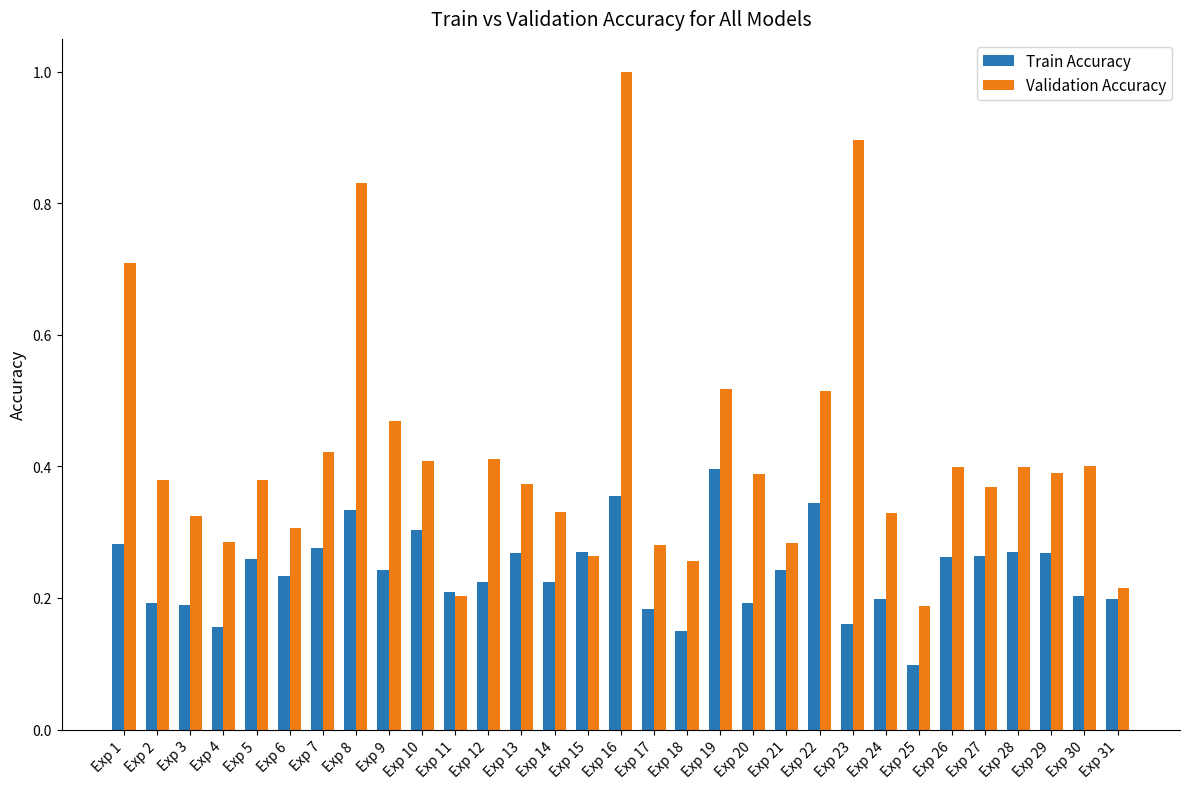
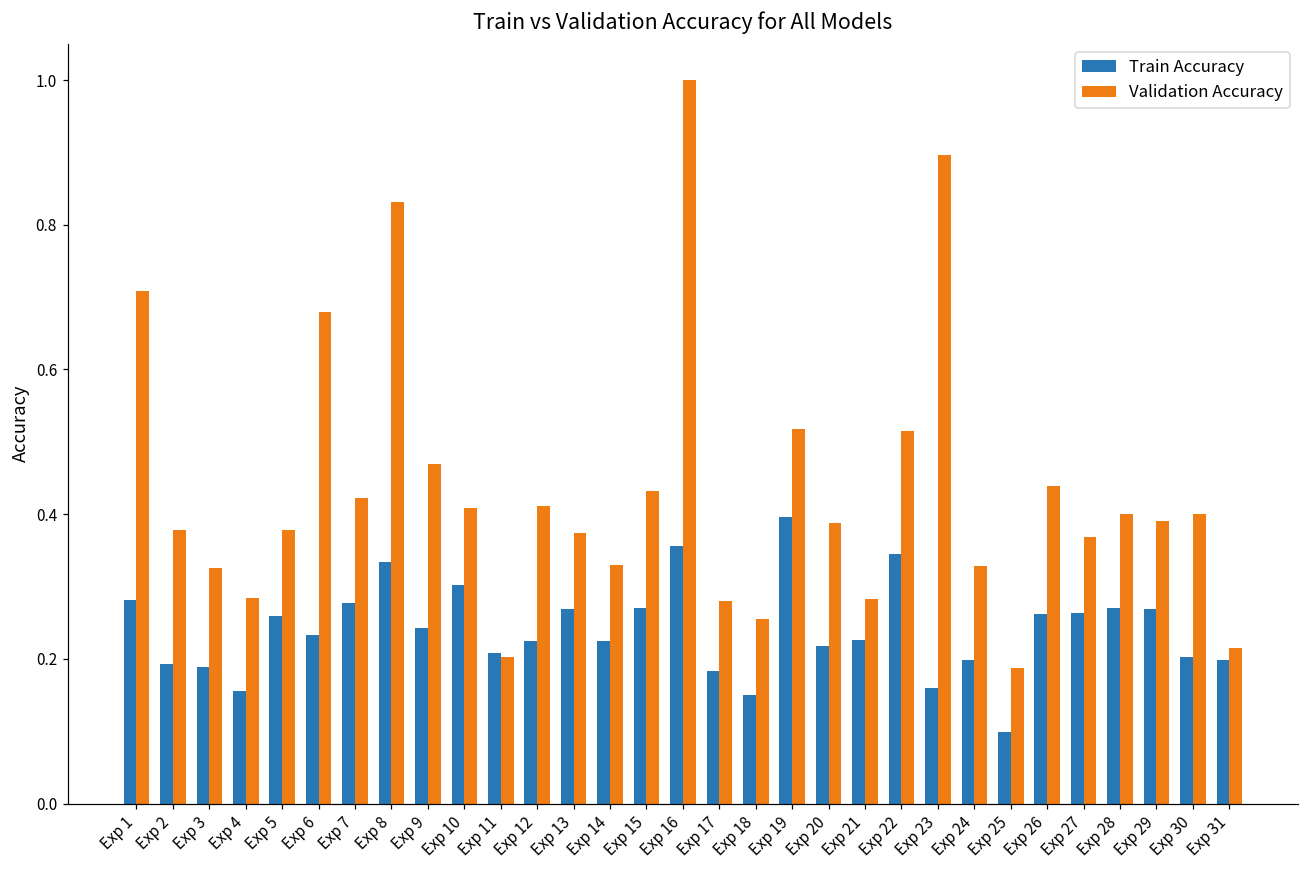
  {
    "Train Accuracy": {
      "Exp 1": 0.28,
      "Exp 2": 0.19,
      "Exp 3": 0.19,
      "Exp 4": 0.16,
      "Exp 5": 0.26,
      "Exp 6": 0.23,
      "Exp 7": 0.28,
      "Exp 8": 0.33,
      "Exp 9": 0.24,
      "Exp 10": 0.30,
      "Exp 11": 0.21,
      "Exp 12": 0.22,
      "Exp 13": 0.27,
      "Exp 14": 0.22,
      "Exp 15": 0.27,
      "Exp 16": 0.36,
      "Exp 17": 0.18,
      "Exp 18": 0.15,
      "Exp 19": 0.40,
-     "Exp 20": 0.19,
-     "Exp 21": 0.24,
+     "Exp 20": 0.22,
+     "Exp 21": 0.23,
      "Exp 22": 0.34,
      "Exp 23": 0.16,
      "Exp 24": 0.20,
      "Exp 25": 0.10,
      "Exp 26": 0.26,
      "Exp 27": 0.26,
      "Exp 28": 0.27,
      "Exp 29": 0.27,
      "Exp 30": 0.20,
      "Exp 31": 0.20
    },
    "Validation Accuracy": {
      "Exp 1": 0.71,
      "Exp 2": 0.38,
      "Exp 3": 0.33,
      "Exp 4": 0.28,
      "Exp 5": 0.38,
-     "Exp 6": 0.31,
+     "Exp 6": 0.68,
      "Exp 7": 0.42,
      "Exp 8": 0.83,
      "Exp 9": 0.47,
      "Exp 10": 0.41,
      "Exp 11": 0.20,
      "Exp 12": 0.41,
      "Exp 13": 0.37,
      "Exp 14": 0.33,
-     "Exp 15": 0.26,
+     "Exp 15": 0.43,
      "Exp 16": 1.00,
      "Exp 17": 0.28,
      "Exp 18": 0.26,
      "Exp 19": 0.52,
      "Exp 20": 0.39,
      "Exp 21": 0.28,
      "Exp 22": 0.51,
      "Exp 23": 0.90,
      "Exp 24": 0.33,
      "Exp 25": 0.19,
-     "Exp 26": 0.40,
+     "Exp 26": 0.44,
      "Exp 27": 0.37,
      "Exp 28": 0.40,
      "Exp 29": 0.39,
      "Exp 30": 0.40,
      "Exp 31": 0.22
    }
  }
